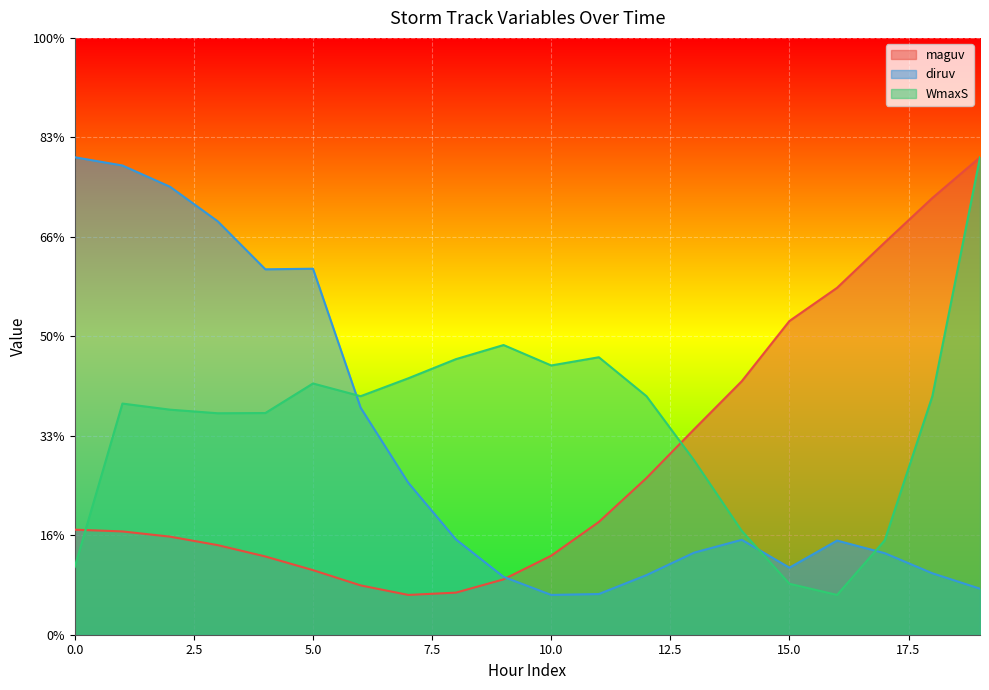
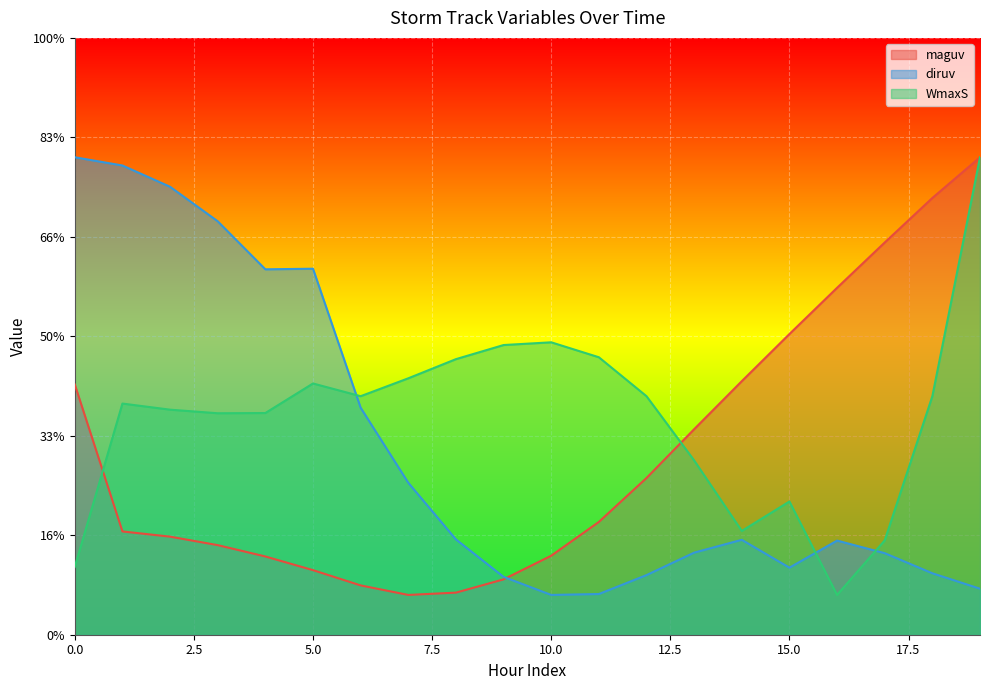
  {
    "maguv": {
-     "0.0": "18%",
+     "0.0": "42%",
      "5.0": "11%",
      "10.0": "13%",
-     "15.0": "53%"
+     "15.0": "50%"
    },
    "diruv": {
      "0.0": "80%",
      "5.0": "61%",
      "10.0": "7%",
      "15.0": "11%"
    },
    "WmaxS": {
      "0.0": "11%",
      "5.0": "42%",
-     "10.0": "45%",
-     "15.0": "9%"
+     "10.0": "49%",
+     "15.0": "22%"
    }
  }
